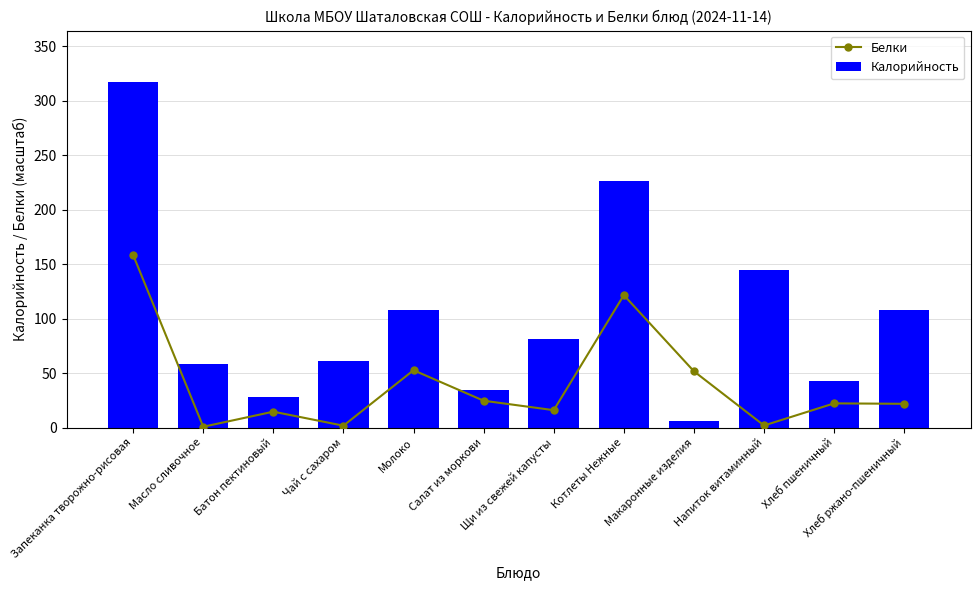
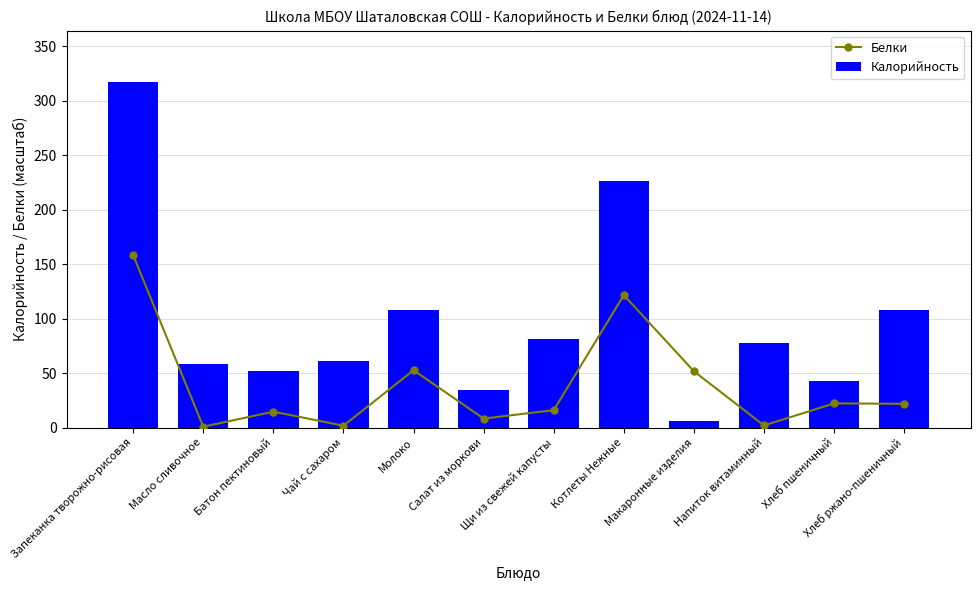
  {
    "Белки": {
      "Запеканка творожно-рисовая": 158,
      "Масло сливочное": 1,
      "Батон пектиновый": 15,
      "Чай с сахаром": 2,
      "Молоко": 53,
-     "Салат из моркови": 25,
+     "Салат из моркови": 8,
      "Щи из свежей капусты": 16,
      "Котлеты Нежные": 122,
      "Макаронные изделия": 52,
      "Напиток витаминный": 2,
      "Хлеб пшеничный": 22,
      "Хлеб ржано-пшеничный": 22
    },
    "Калорийность": {
      "Запеканка творожно-рисовая": 317,
      "Масло сливочное": 58,
-     "Батон пектиновый": 28,
+     "Батон пектиновый": 52,
      "Чай с сахаром": 61,
      "Молоко": 108,
      "Салат из моркови": 34,
      "Щи из свежей капусты": 81,
      "Котлеты Нежные": 226,
      "Макаронные изделия": 6,
-     "Напиток витаминный": 144,
+     "Напиток витаминный": 78,
      "Хлеб пшеничный": 43,
      "Хлеб ржано-пшеничный": 108
    }
  }
